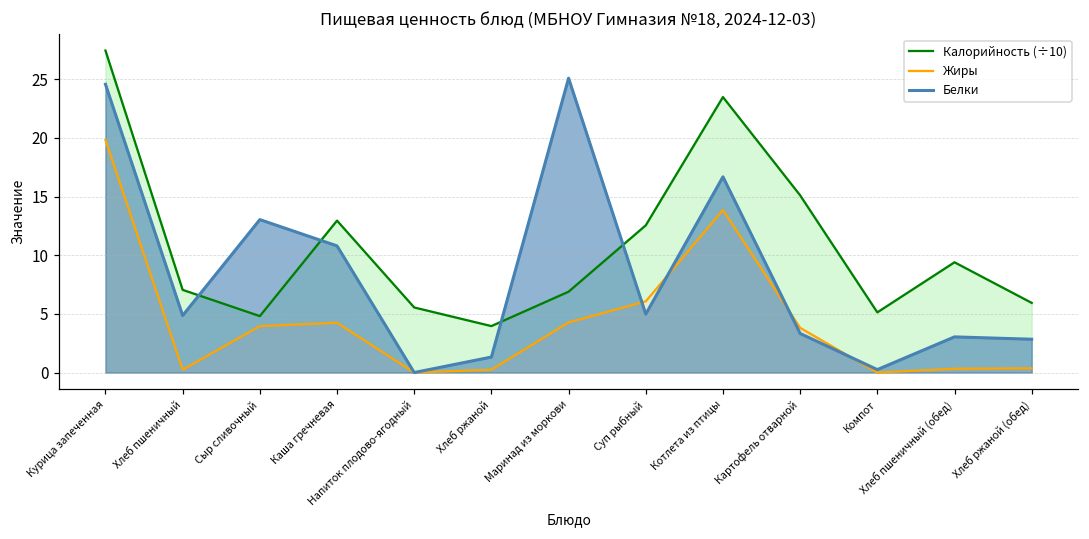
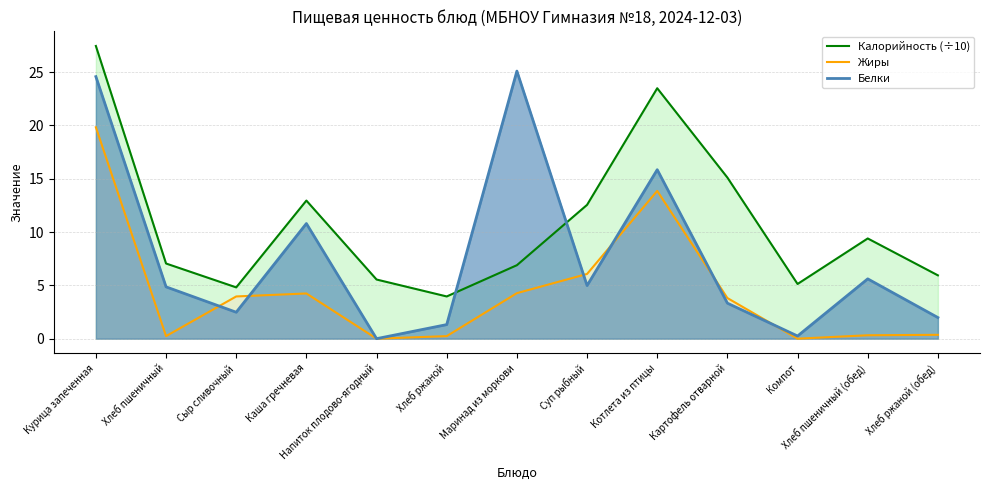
  {
    "Белки": {
      "Курица запеченная": 24.6,
      "Хлеб пшеничный": 4.9,
-     "Сыр сливочный": 13.0,
+     "Сыр сливочный": 2.5,
      "Каша гречневая": 10.8,
      "Хлеб ржаной": 1.3,
      "Маринад из моркови": 25.1,
      "Суп рыбный": 5.0,
-     "Котлета из птицы": 16.7,
+     "Котлета из птицы": 15.9,
      "Картофель отварной": 3.3,
      "Компот": 0.3,
-     "Хлеб пшеничный (обед)": 3.0,
-     "Хлеб ржаной (обед)": 2.8
+     "Хлеб пшеничный (обед)": 5.6,
+     "Хлеб ржаной (обед)": 2.0
    }
  }
